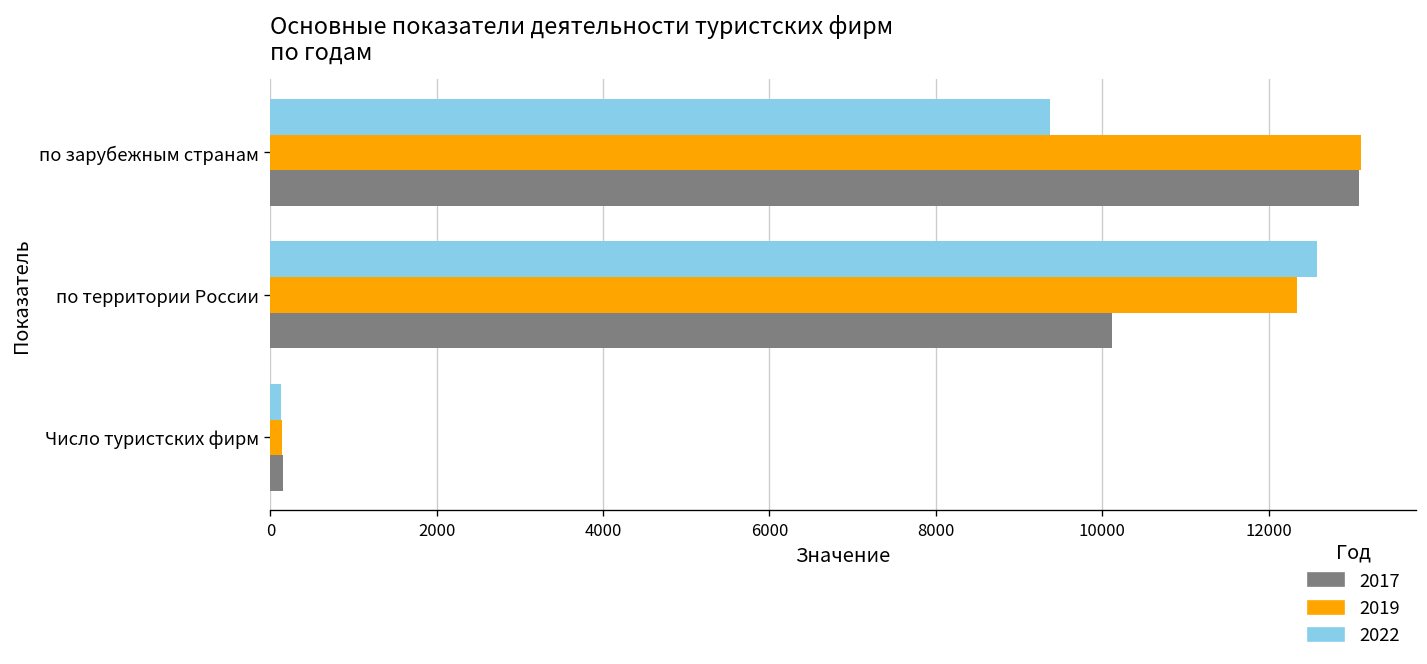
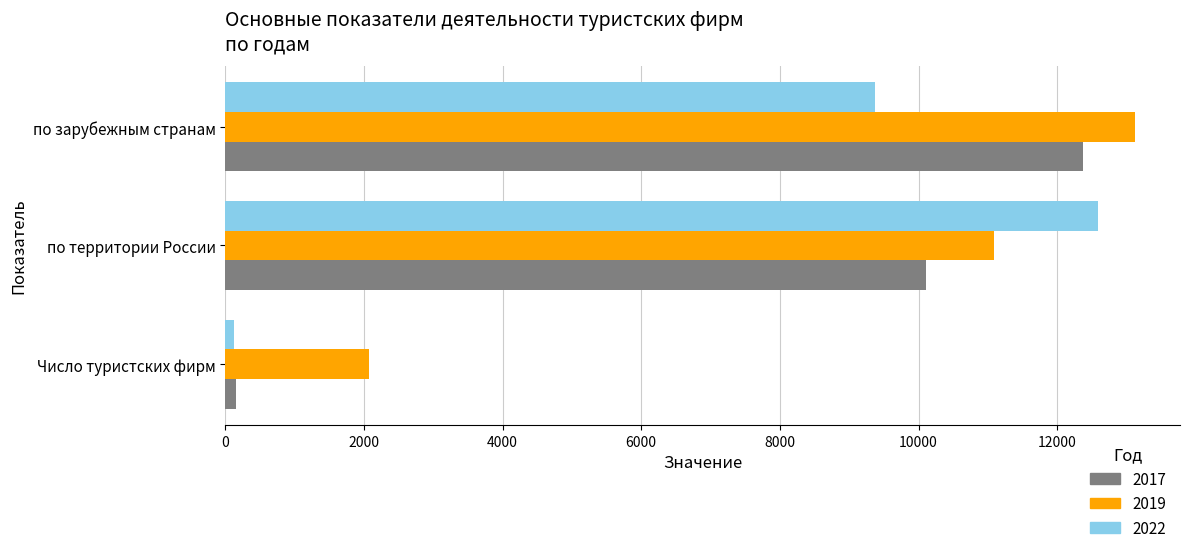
  {
    "2017": {
-     "по зарубежным странам": 13100,
+     "по зарубежным странам": 12400,
      "по территории России": 10100,
      "Число туристских фирм": 100
    },
    "2019": {
      "по зарубежным странам": 13100,
-     "по территории России": 12300,
-     "Число туристских фирм": 100
+     "по территории России": 11100,
+     "Число туристских фирм": 2100
    },
    "2022": {
      "по зарубежным странам": 9400,
      "по территории России": 12600,
      "Число туристских фирм": 100
    }
  }
